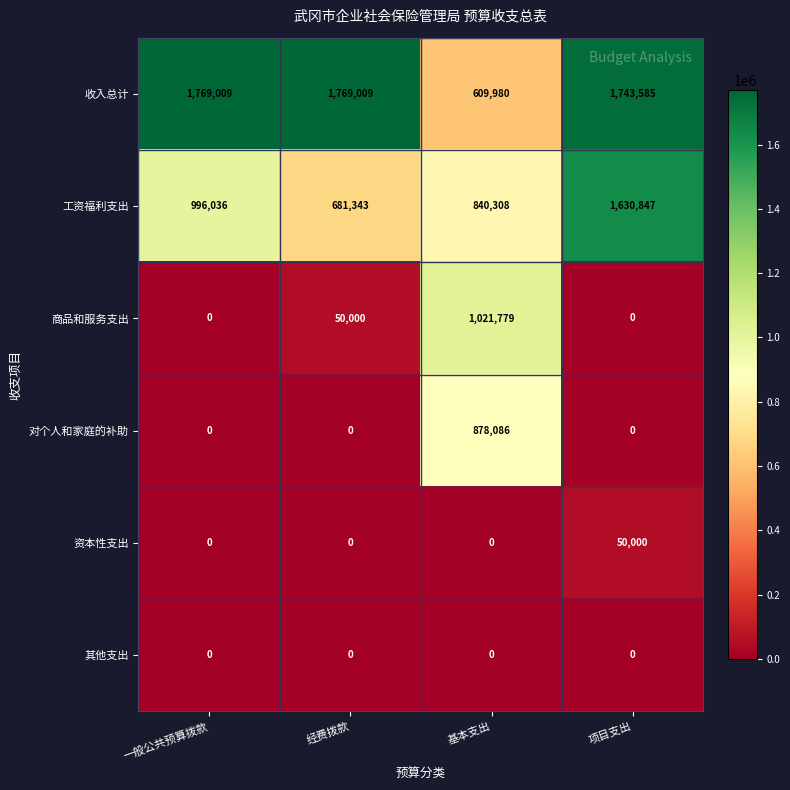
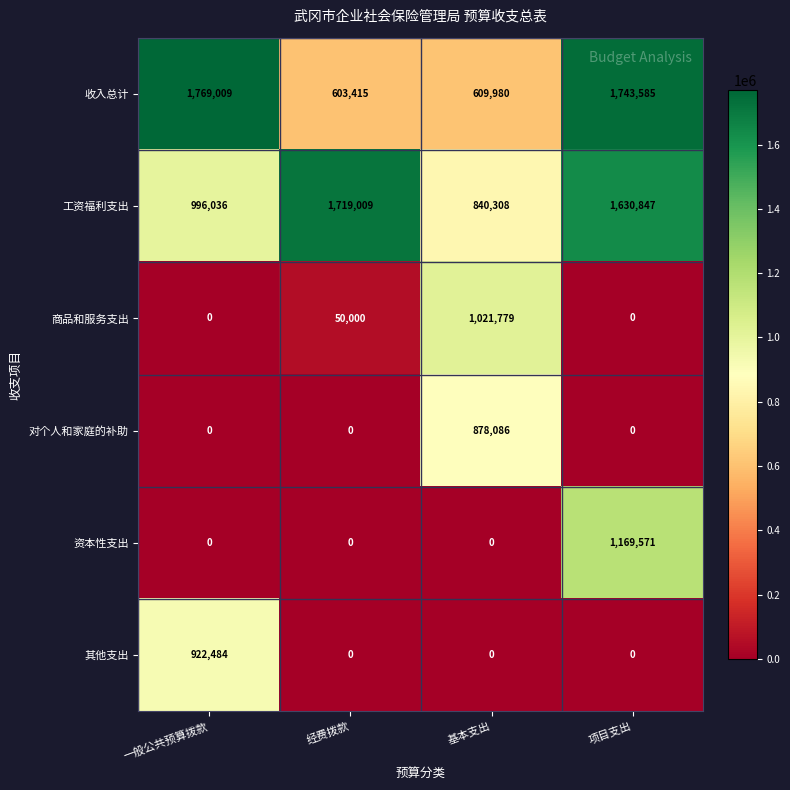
  {
    "收入总计": {
      "一般公共预算拨款": "1,769,009",
-     "经费拨款": "1,769,009",
+     "经费拨款": "603,415",
      "基本支出": "609,980"
    },
    "工资福利支出": {
      "一般公共预算拨款": "996,036",
-     "经费拨款": "681,343",
+     "经费拨款": "1,719,009",
      "基本支出": "840,308",
      "项目支出": "1,630,847"
    },
    "商品和服务支出": {
      "一般公共预算拨款": "0",
      "经费拨款": "50,000",
      "基本支出": "1,021,779",
      "项目支出": "0"
    },
    "对个人和家庭的补助": {
      "一般公共预算拨款": "0",
      "经费拨款": "0",
      "基本支出": "878,086",
      "项目支出": "0"
    },
    "资本性支出": {
      "一般公共预算拨款": "0",
      "经费拨款": "0",
      "基本支出": "0",
-     "项目支出": "50,000"
+     "项目支出": "1,169,571"
    },
    "其他支出": {
-     "一般公共预算拨款": "0",
+     "一般公共预算拨款": "922,484",
      "经费拨款": "0",
      "基本支出": "0",
      "项目支出": "0"
    }
  }
